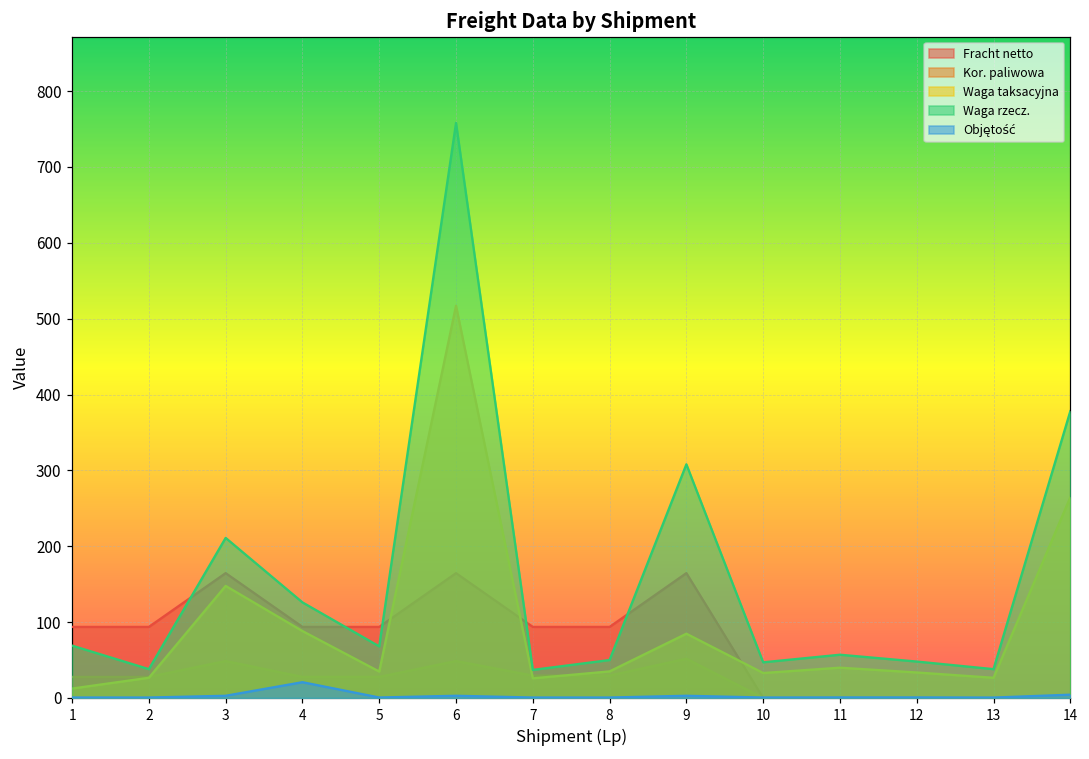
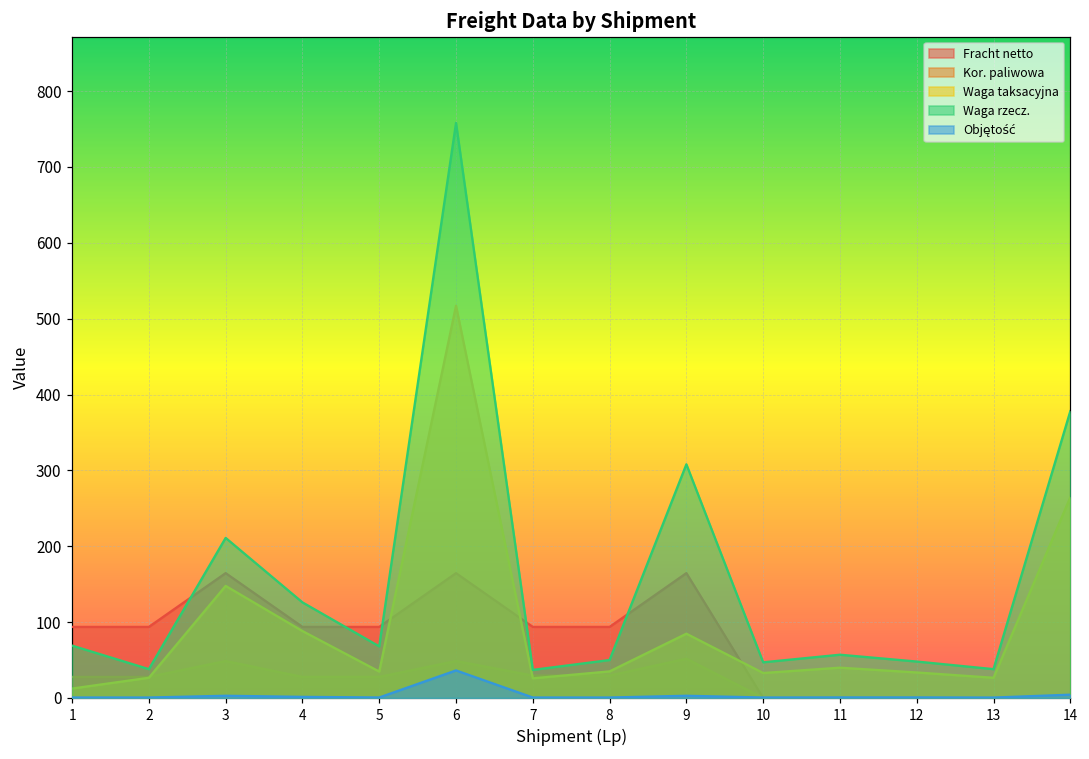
  {
    "Waga taksacyjna": {
      "1": 10,
      "3": 150,
      "4": 90,
      "5": 30,
      "6": 520,
      "8": 40,
      "9": 80,
      "10": 30,
      "11": 40,
      "12": 30,
      "13": 30,
      "14": 260
    },
    "Waga rzecz.": {
      "1": 70,
      "2": 40,
      "3": 210,
      "4": 130,
      "5": 70,
      "6": 760,
      "7": 40,
      "8": 50,
      "9": 310,
      "10": 50,
      "11": 60,
      "12": 50,
      "13": 40,
      "14": 380
    },
    "Objętość": {
      "1": 0,
      "2": 0,
      "3": 0,
-     "4": 20,
+     "4": 0,
      "5": 0,
-     "6": 0,
+     "6": 40,
      "7": 0,
      "8": 0,
      "9": 0,
      "14": 0
    }
  }
